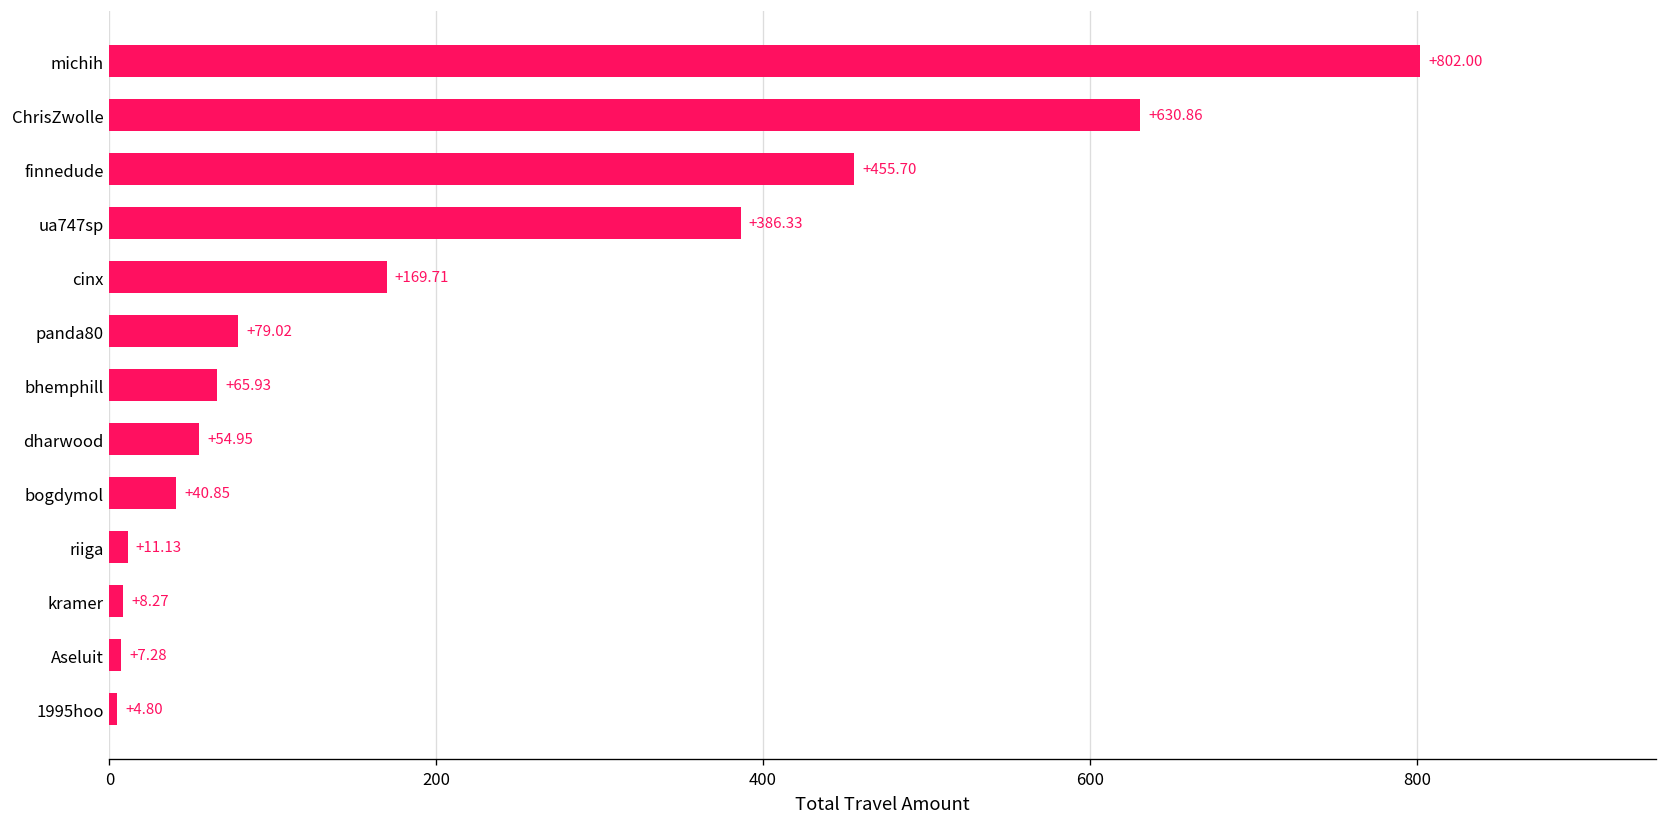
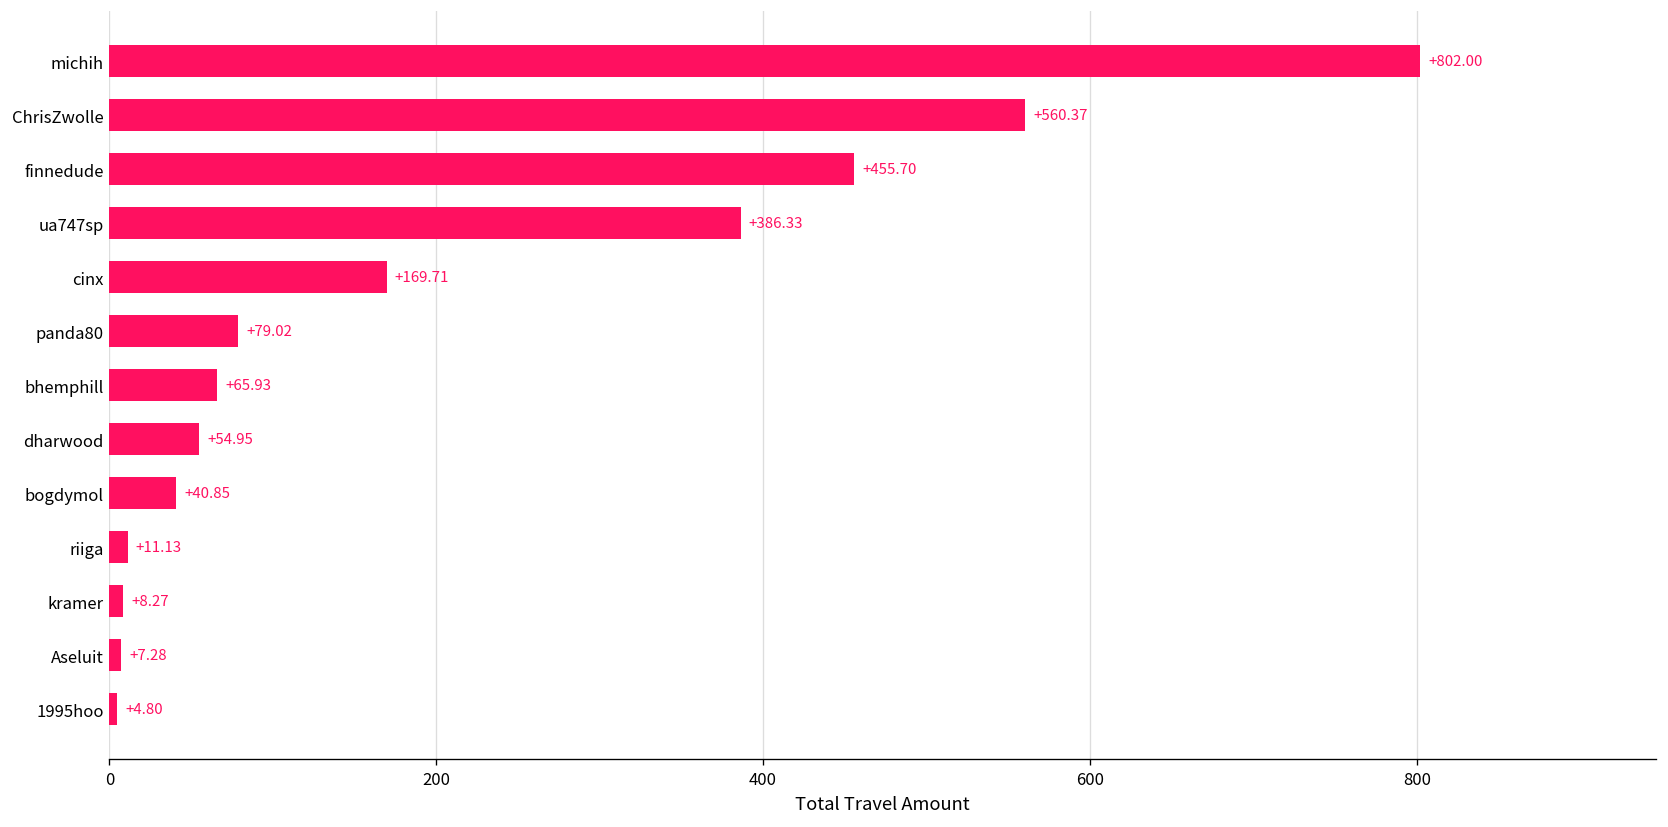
  {
    "michih": "+802.00",
-   "ChrisZwolle": "+630.86",
+   "ChrisZwolle": "+560.37",
    "finnedude": "+455.70",
    "ua747sp": "+386.33",
    "cinx": "+169.71",
    "panda80": "+79.02",
    "bhemphill": "+65.93",
    "dharwood": "+54.95",
    "bogdymol": "+40.85",
    "riiga": "+11.13",
    "kramer": "+8.27",
    "Aseluit": "+7.28",
    "1995hoo": "+4.80"
  }
